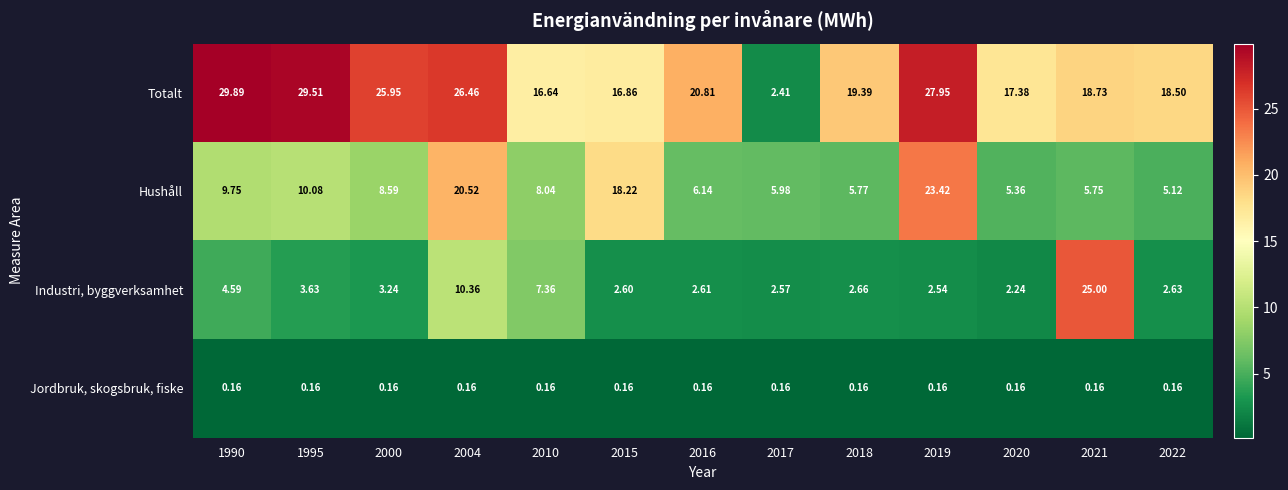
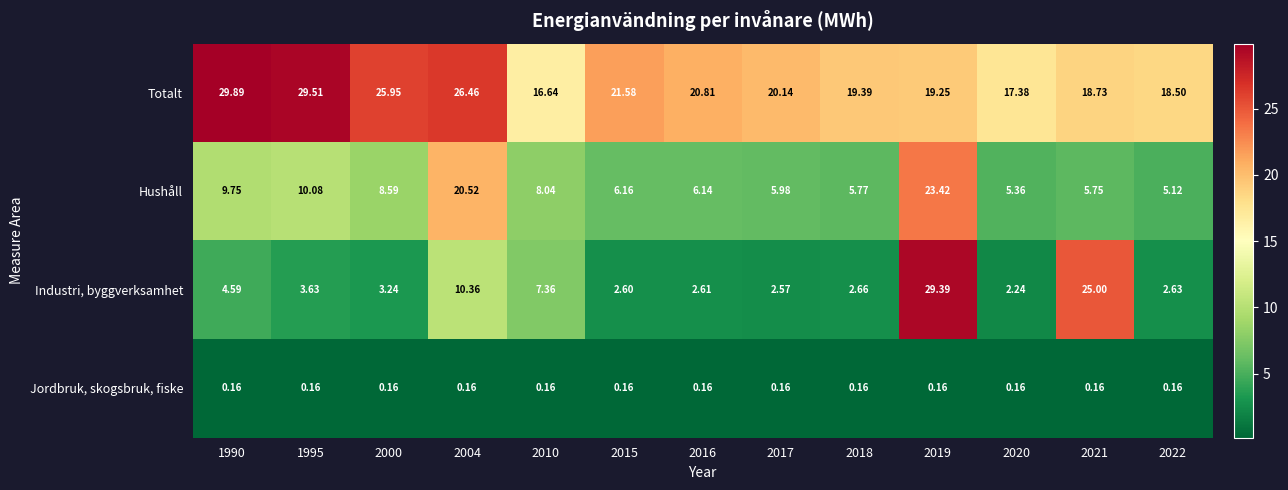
  {
    "Totalt": {
      "1990": 29.89,
      "1995": 29.51,
      "2000": 25.95,
      "2004": 26.46,
      "2010": 16.64,
-     "2015": 16.86,
+     "2015": 21.58,
      "2016": 20.81,
-     "2017": 2.41,
+     "2017": 20.14,
      "2018": 19.39,
-     "2019": 27.95,
+     "2019": 19.25,
      "2020": 17.38,
      "2021": 18.73,
      "2022": 18.50
    },
    "Hushåll": {
      "1990": 9.75,
      "1995": 10.08,
      "2000": 8.59,
      "2004": 20.52,
      "2010": 8.04,
-     "2015": 18.22,
+     "2015": 6.16,
      "2016": 6.14,
      "2017": 5.98,
      "2018": 5.77,
      "2019": 23.42,
      "2020": 5.36,
      "2021": 5.75,
      "2022": 5.12
    },
    "Industri, byggverksamhet": {
      "1990": 4.59,
      "1995": 3.63,
      "2000": 3.24,
      "2004": 10.36,
      "2010": 7.36,
      "2015": 2.60,
      "2016": 2.61,
      "2017": 2.57,
      "2018": 2.66,
-     "2019": 2.54,
+     "2019": 29.39,
      "2020": 2.24,
      "2021": 25.00,
      "2022": 2.63
    },
    "Jordbruk, skogsbruk, fiske": {
      "1990": 0.16,
      "1995": 0.16,
      "2000": 0.16,
      "2004": 0.16,
      "2010": 0.16,
      "2015": 0.16,
      "2016": 0.16,
      "2017": 0.16,
      "2018": 0.16,
      "2019": 0.16,
      "2020": 0.16,
      "2021": 0.16,
      "2022": 0.16
    }
  }
